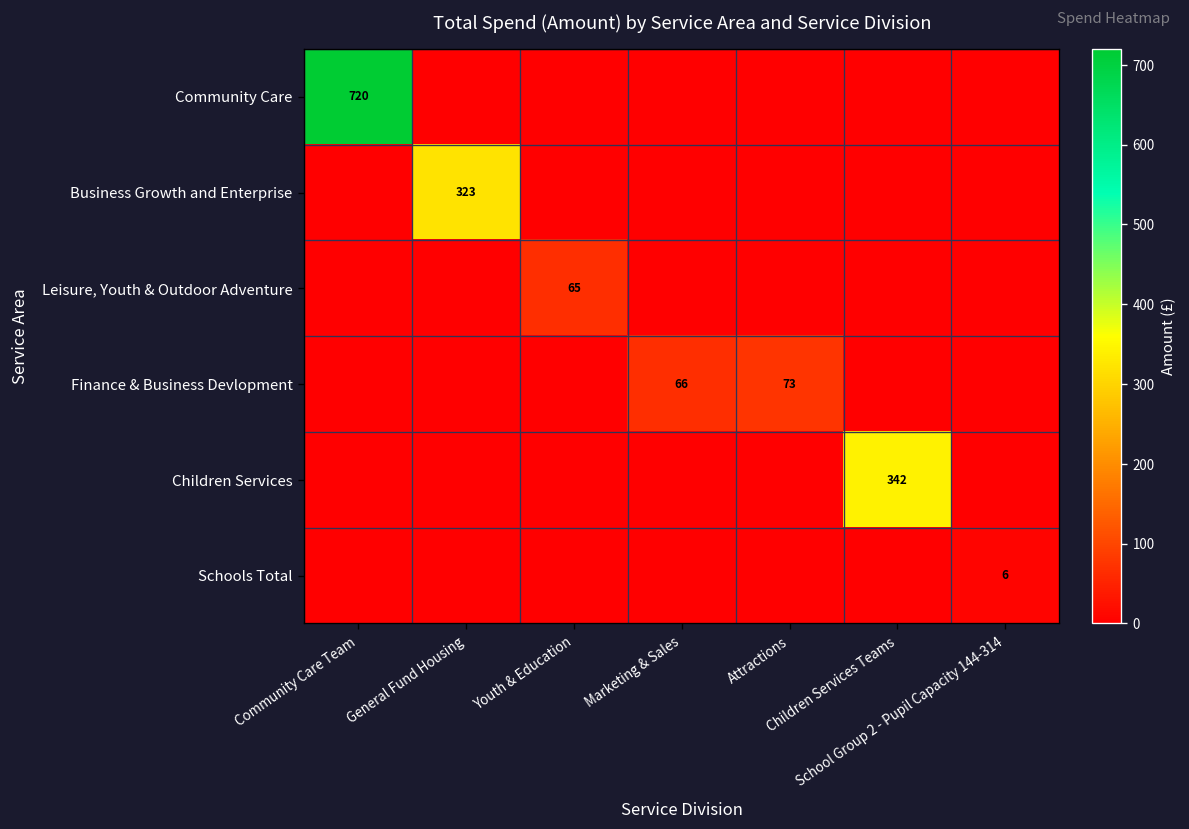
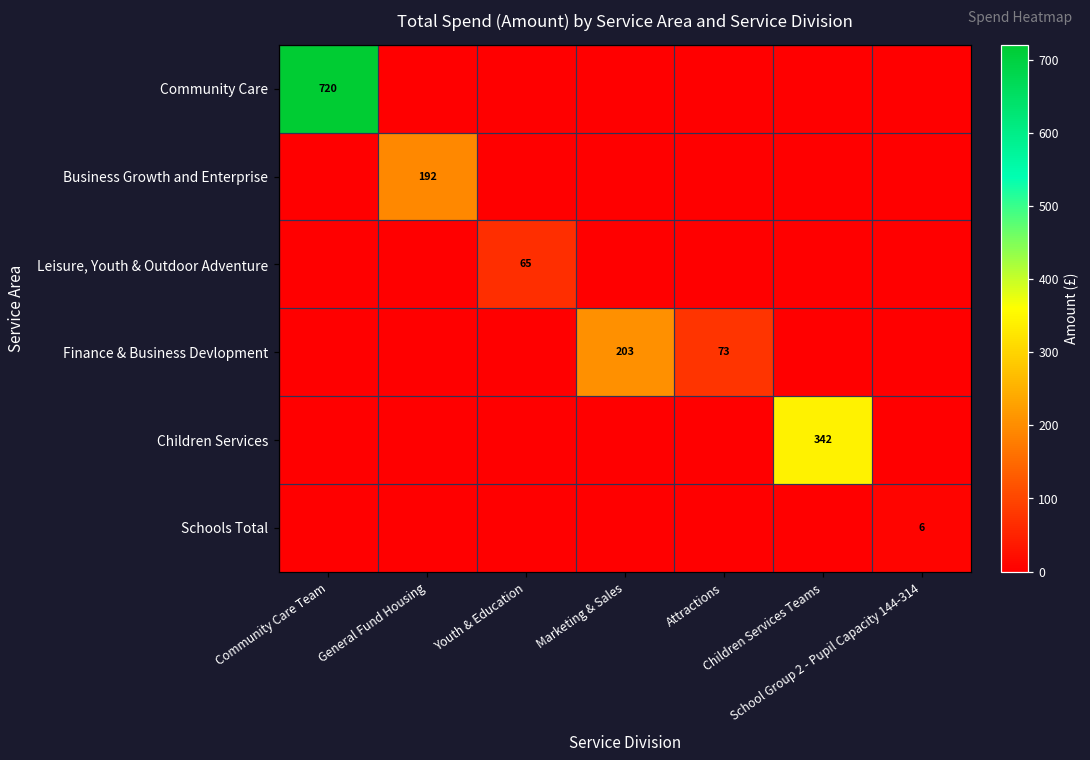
  {
    "Community Care": {
      "Community Care Team": 720
    },
    "Business Growth and Enterprise": {
-     "General Fund Housing": 323
+     "General Fund Housing": 192
    },
    "Leisure, Youth & Outdoor Adventure": {
      "Youth & Education": 65
    },
    "Finance & Business Devlopment": {
-     "Marketing & Sales": 66,
+     "Marketing & Sales": 203,
      "Attractions": 73
    },
    "Children Services": {
      "Children Services Teams": 342
    },
    "Schools Total": {
      "School Group 2 - Pupil Capacity 144-314": 6
    }
  }
